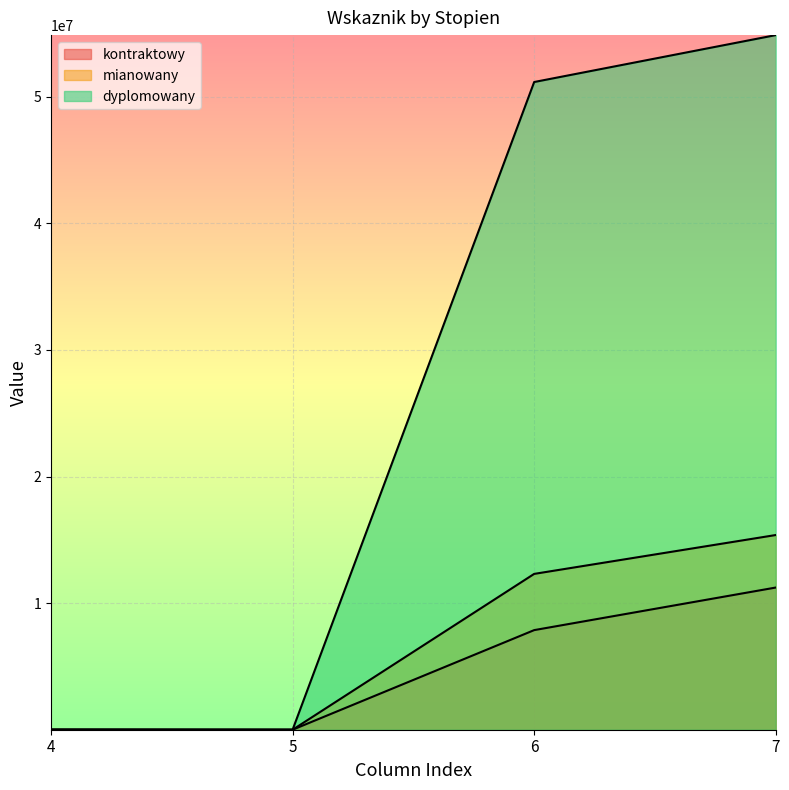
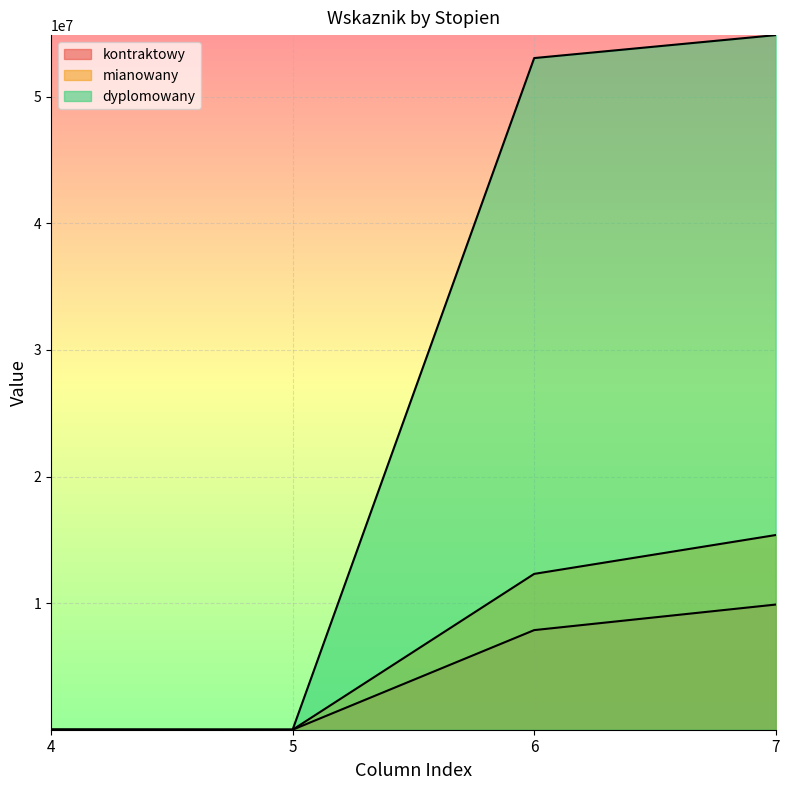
  {
    "kontraktowy": {
      "6": 7900000,
-     "7": 11200000
+     "7": 9900000
    },
    "mianowany": {
      "6": 12300000,
      "7": 15400000
    },
    "dyplomowany": {
-     "6": 51200000,
+     "6": 53100000,
      "7": 54900000
    }
  }
